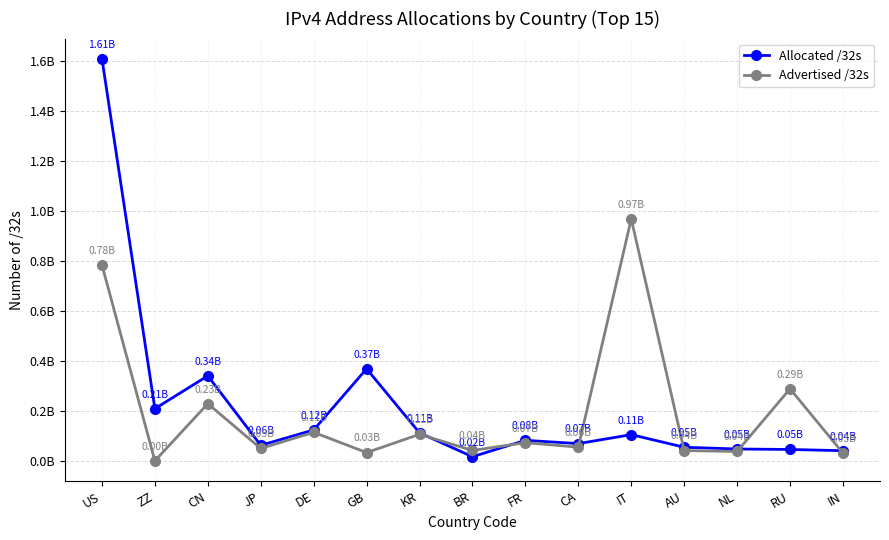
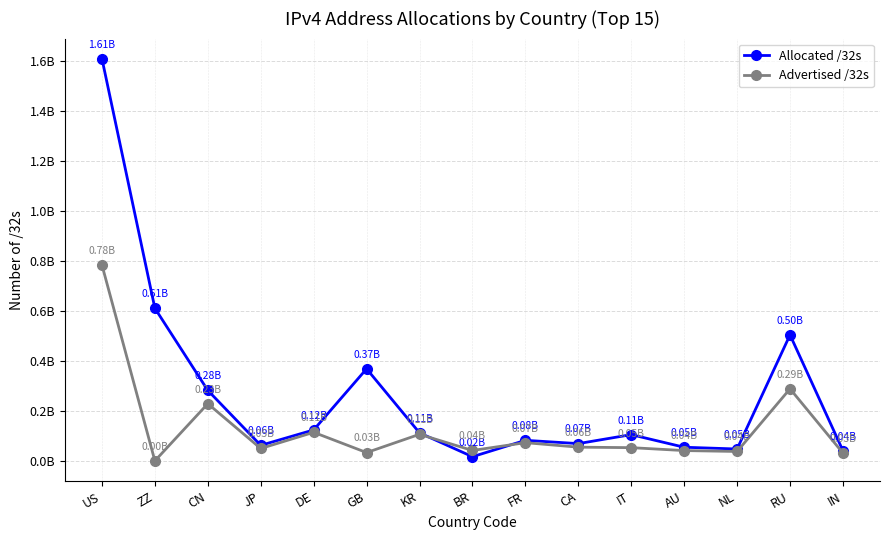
  {
    "Allocated /32s": {
      "US": "1.61B",
-     "ZZ": "0.21B",
-     "CN": "0.34B",
+     "ZZ": "0.61B",
+     "CN": "0.28B",
      "GB": "0.37B",
      "IT": "0.11B",
-     "RU": "0.05B"
+     "RU": "0.50B"
    },
    "Advertised /32s": {
      "US": "0.78B",
      "GB": "0.03B",
-     "IT": "0.97B",
+     "IT": "0.05B",
      "RU": "0.29B"
    }
  }
